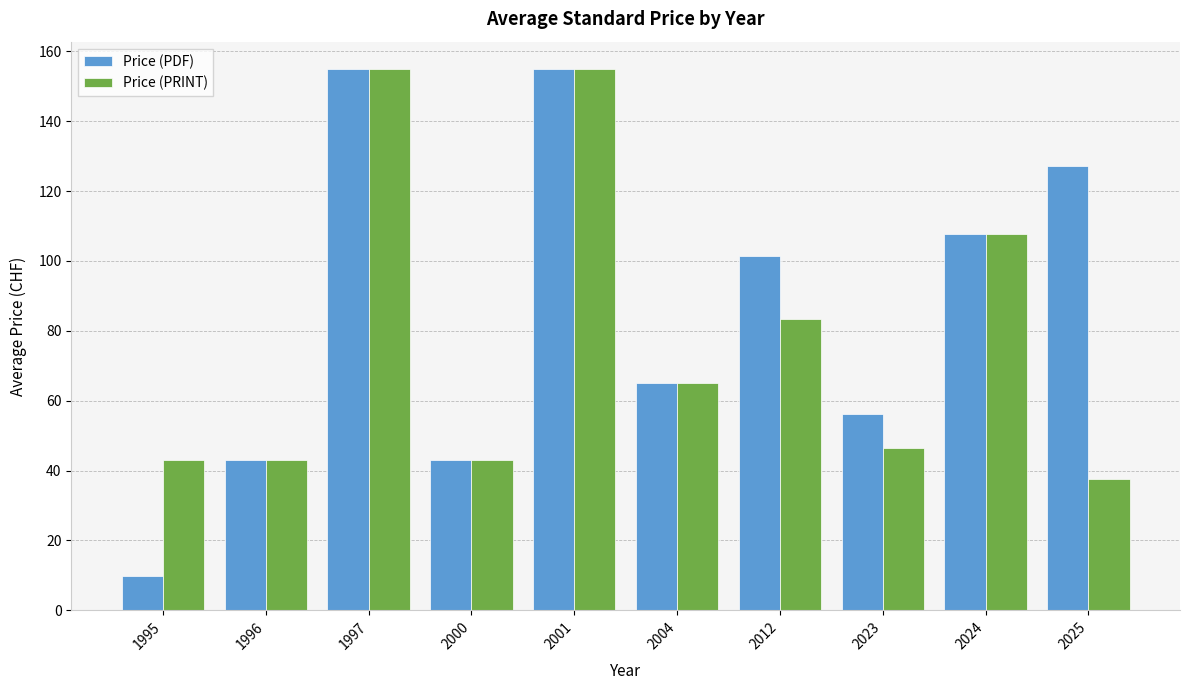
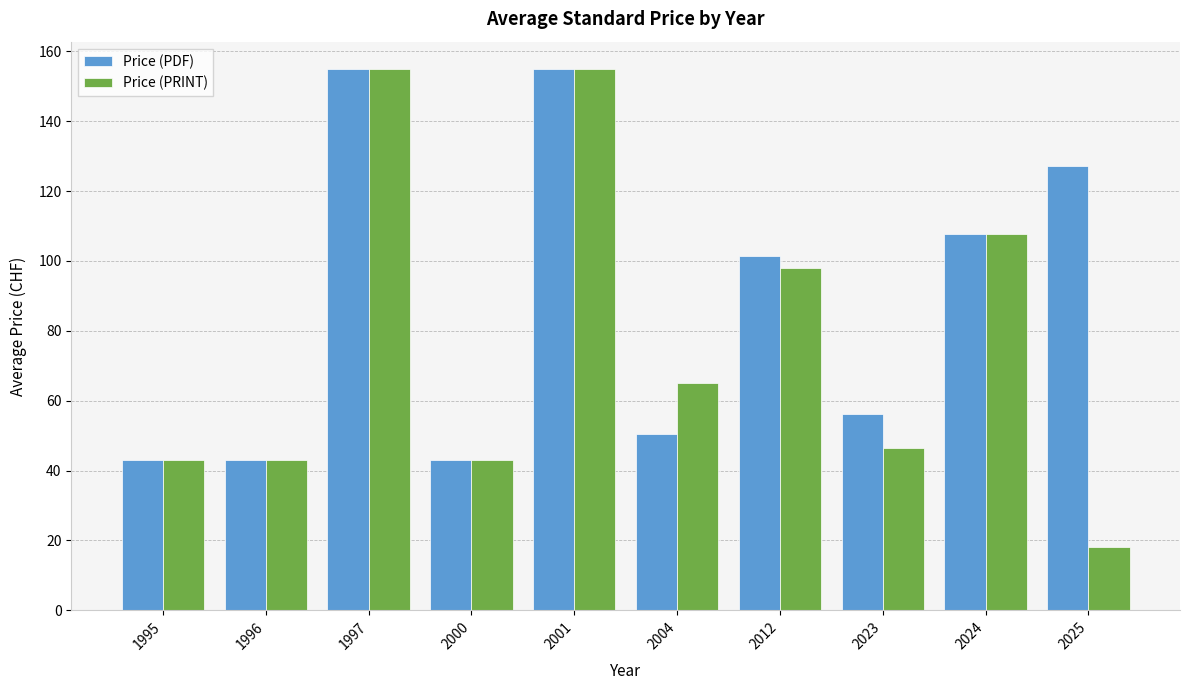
  {
    "Price (PDF)": {
-     "1995": 10,
+     "1995": 43,
      "1996": 43,
      "1997": 155,
      "2000": 43,
      "2001": 155,
-     "2004": 65,
+     "2004": 51,
      "2012": 102,
      "2023": 56,
      "2024": 108,
      "2025": 127
    },
    "Price (PRINT)": {
      "1995": 43,
      "1996": 43,
      "1997": 155,
      "2000": 43,
      "2001": 155,
      "2004": 65,
-     "2012": 84,
+     "2012": 98,
      "2023": 46,
      "2024": 108,
-     "2025": 38
+     "2025": 18
    }
  }
